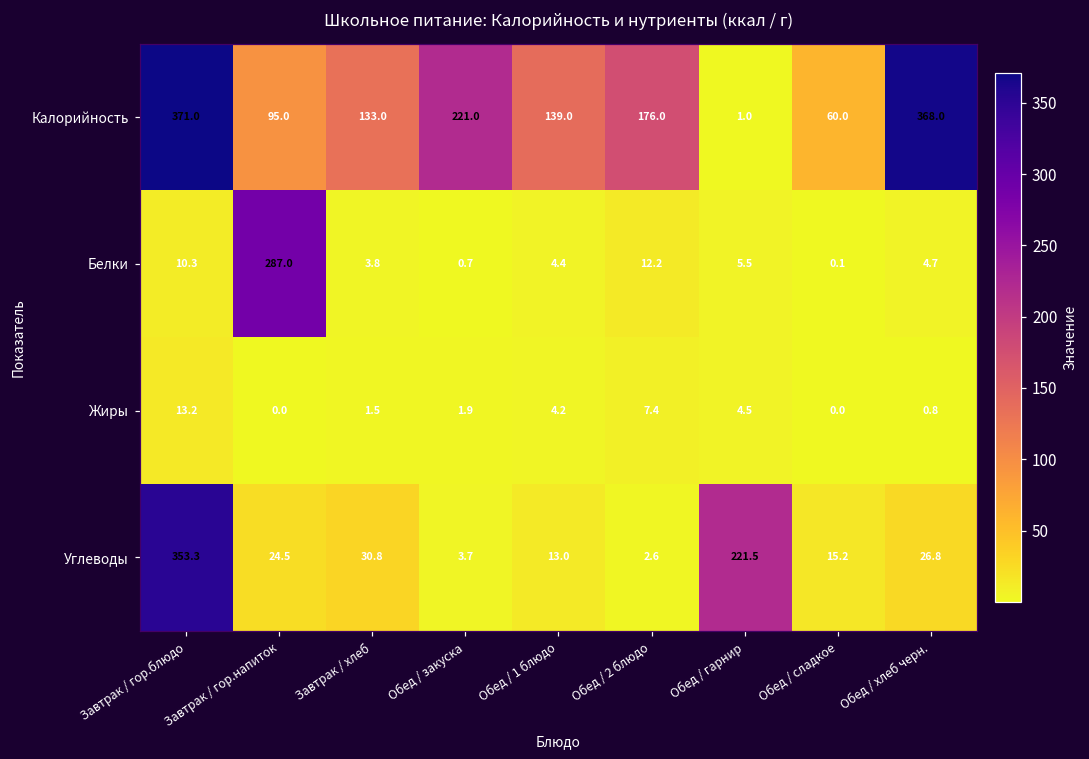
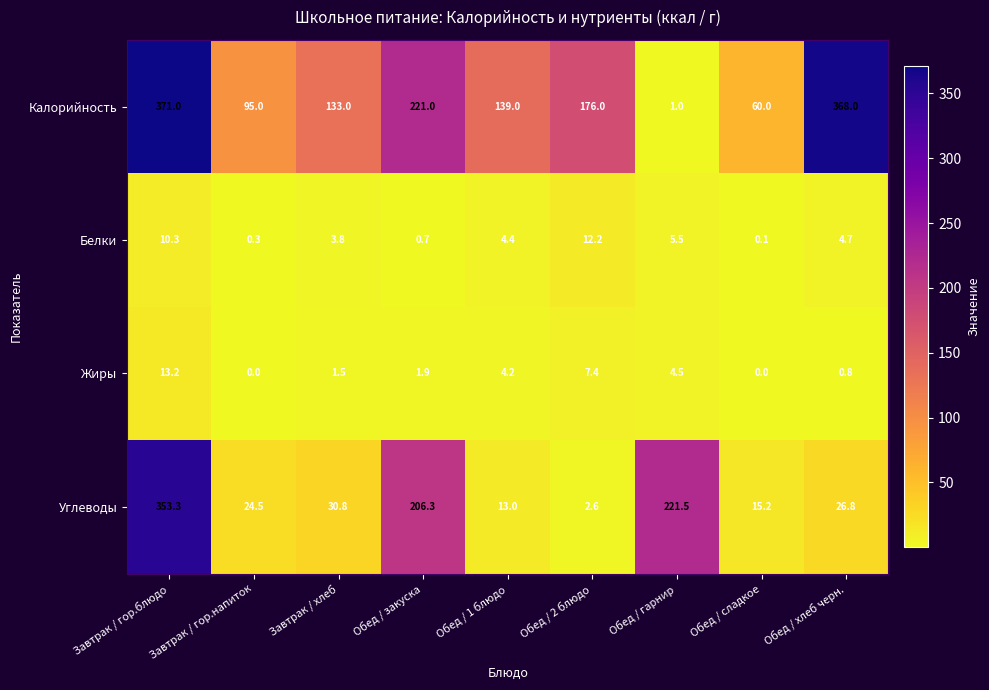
  {
    "Калорийность": {
      "Завтрак / гор.блюдо": 371.0,
      "Завтрак / гор.напиток": 95.0,
      "Завтрак / хлеб": 133.0,
      "Обед / закуска": 221.0,
      "Обед / 1 блюдо": 139.0,
      "Обед / 2 блюдо": 176.0,
      "Обед / гарнир": 1.0,
      "Обед / сладкое": 60.0,
      "Обед / хлеб черн.": 368.0
    },
    "Белки": {
      "Завтрак / гор.блюдо": 10.3,
-     "Завтрак / гор.напиток": 287.0,
+     "Завтрак / гор.напиток": 0.3,
      "Завтрак / хлеб": 3.8,
      "Обед / закуска": 0.7,
      "Обед / 1 блюдо": 4.4,
      "Обед / 2 блюдо": 12.2,
      "Обед / гарнир": 5.5,
      "Обед / сладкое": 0.1,
      "Обед / хлеб черн.": 4.7
    },
    "Жиры": {
      "Завтрак / гор.блюдо": 13.2,
      "Завтрак / гор.напиток": 0.0,
      "Завтрак / хлеб": 1.5,
      "Обед / закуска": 1.9,
      "Обед / 1 блюдо": 4.2,
      "Обед / 2 блюдо": 7.4,
      "Обед / гарнир": 4.5,
      "Обед / сладкое": 0.0,
      "Обед / хлеб черн.": 0.8
    },
    "Углеводы": {
      "Завтрак / гор.блюдо": 353.3,
      "Завтрак / гор.напиток": 24.5,
      "Завтрак / хлеб": 30.8,
-     "Обед / закуска": 3.7,
+     "Обед / закуска": 206.3,
      "Обед / 1 блюдо": 13.0,
      "Обед / 2 блюдо": 2.6,
      "Обед / гарнир": 221.5,
      "Обед / сладкое": 15.2,
      "Обед / хлеб черн.": 26.8
    }
  }
